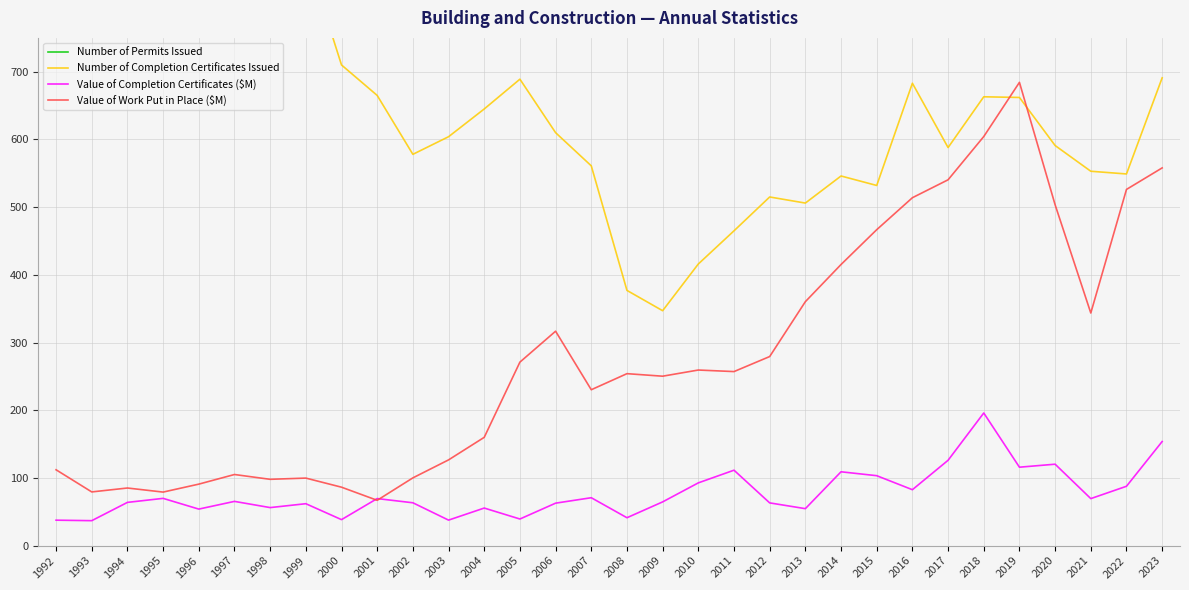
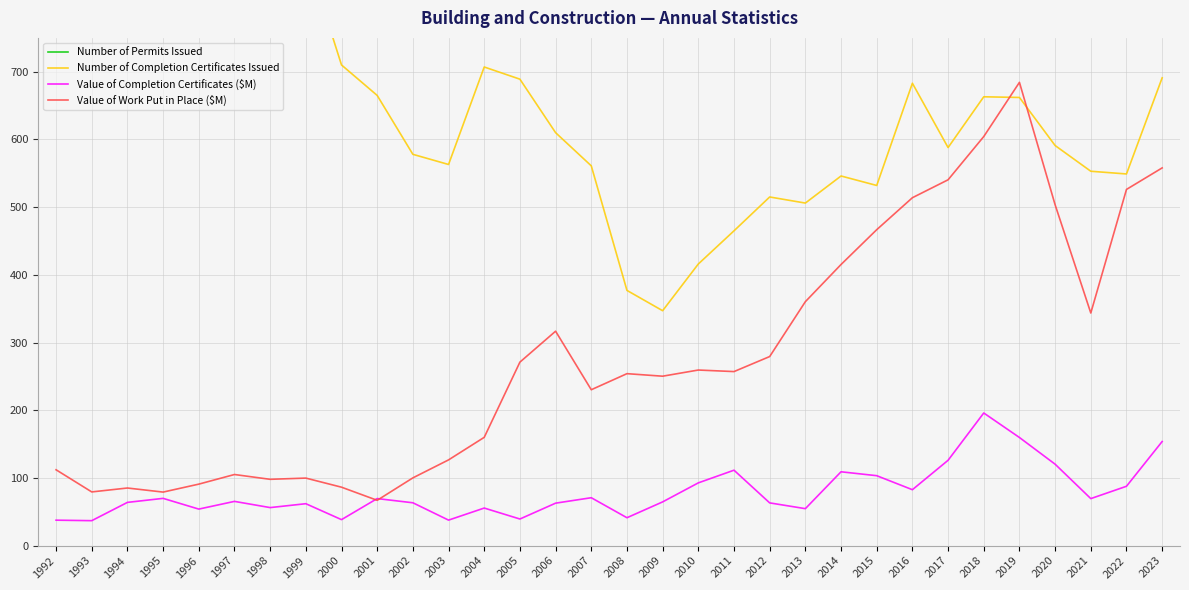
  {
    "Number of Completion Certificates Issued": {
      "2000": 710,
      "2001": 670,
      "2002": 580,
-     "2003": 600,
-     "2004": 650,
+     "2003": 560,
+     "2004": 710,
      "2005": 690,
      "2006": 610,
      "2007": 560,
      "2008": 380,
      "2009": 350,
      "2010": 420,
      "2011": 470,
      "2012": 520,
      "2013": 510,
      "2014": 550,
      "2015": 530,
      "2016": 680,
      "2017": 590,
      "2018": 660,
      "2019": 660,
      "2020": 590,
      "2021": 550,
      "2022": 550,
      "2023": 690
    },
    "Value of Completion Certificates ($M)": {
      "1992": 40,
      "1993": 40,
      "1994": 60,
      "1995": 70,
      "1996": 50,
      "1997": 70,
      "1998": 60,
      "1999": 60,
      "2000": 40,
      "2002": 60,
      "2003": 40,
      "2004": 60,
      "2005": 40,
      "2006": 60,
      "2007": 70,
      "2008": 40,
      "2009": 60,
      "2010": 90,
      "2011": 110,
      "2012": 60,
      "2013": 50,
      "2014": 110,
      "2015": 100,
      "2016": 80,
      "2017": 130,
      "2018": 200,
-     "2019": 120,
+     "2019": 160,
      "2020": 120,
      "2021": 70,
      "2022": 90,
      "2023": 150
    },
    "Value of Work Put in Place ($M)": {
      "1992": 110,
      "1993": 80,
      "1994": 90,
      "1995": 80,
      "1996": 90,
      "1997": 110,
      "1998": 100,
      "1999": 100,
      "2000": 90,
      "2002": 100,
      "2003": 130,
      "2004": 160,
      "2005": 270,
      "2006": 320,
      "2007": 230,
      "2008": 250,
      "2009": 250,
      "2010": 260,
      "2011": 260,
      "2012": 280,
      "2013": 360,
      "2014": 420,
      "2015": 470,
      "2016": 510,
      "2017": 540,
      "2018": 600,
      "2019": 680,
      "2020": 500,
      "2021": 340,
      "2022": 530,
      "2023": 560
    }
  }
